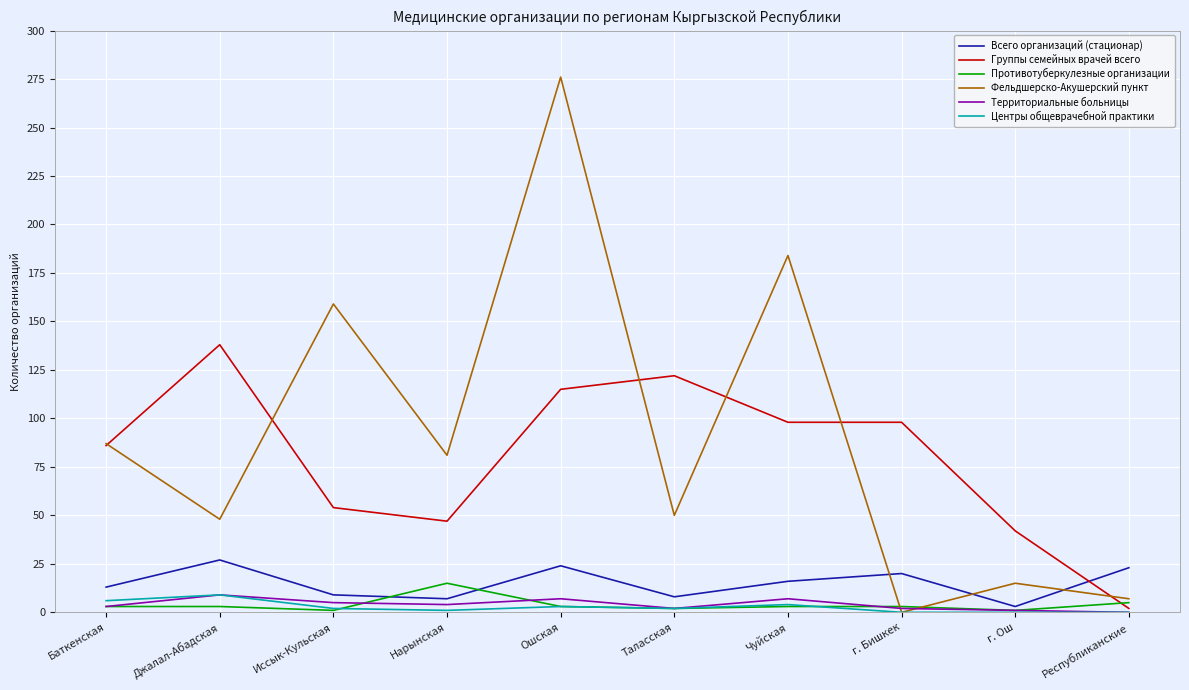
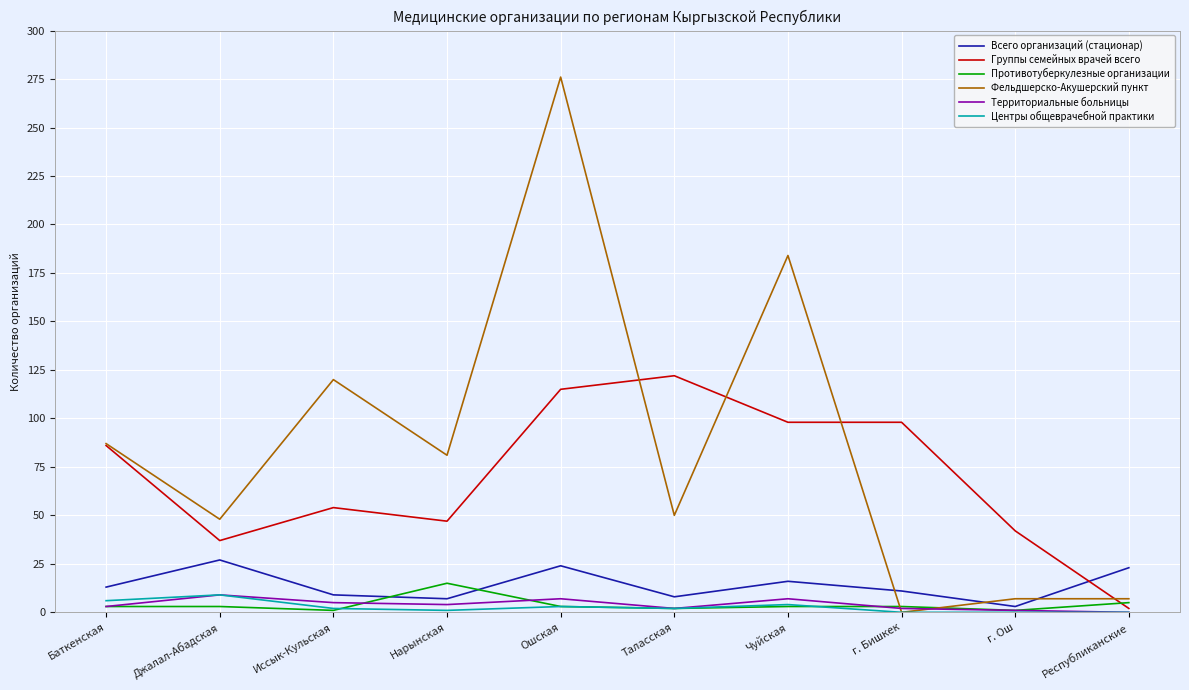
  {
    "Всего организаций (стационар)": {
      "Баткенская": 13,
      "Джалал-Абадская": 27,
      "Иссык-Кульская": 9,
      "Нарынская": 7,
      "Ошская": 24,
      "Таласская": 8,
      "Чуйская": 16,
-     "г. Бишкек": 20,
+     "г. Бишкек": 11,
      "г. Ош": 3,
      "Республиканские": 23
    },
    "Группы семейных врачей всего": {
-     "Джалал-Абадская": 138,
+     "Джалал-Абадская": 37,
      "Иссык-Кульская": 54,
      "Нарынская": 47,
      "Ошская": 115,
      "Таласская": 122,
      "Чуйская": 98,
      "г. Бишкек": 98,
      "г. Ош": 42,
      "Республиканские": 2
    },
    "Противотуберкулезные организации": {
      "Джалал-Абадская": 3,
      "Нарынская": 15,
      "Республиканские": 5
    },
    "Фельдшерско-Акушерский пункт": {
      "Джалал-Абадская": 48,
-     "Иссык-Кульская": 159,
+     "Иссык-Кульская": 120,
      "Нарынская": 81,
      "Ошская": 276,
      "Таласская": 50,
      "Чуйская": 184,
-     "г. Ош": 15,
+     "г. Ош": 7,
      "Республиканские": 7
    },
    "Территориальные больницы": {
      "Иссык-Кульская": 5,
      "Нарынская": 4,
      "Ошская": 7,
      "Чуйская": 7
    },
    "Центры общеврачебной практики": {
      "Баткенская": 6,
      "Нарынская": 1
    }
  }
